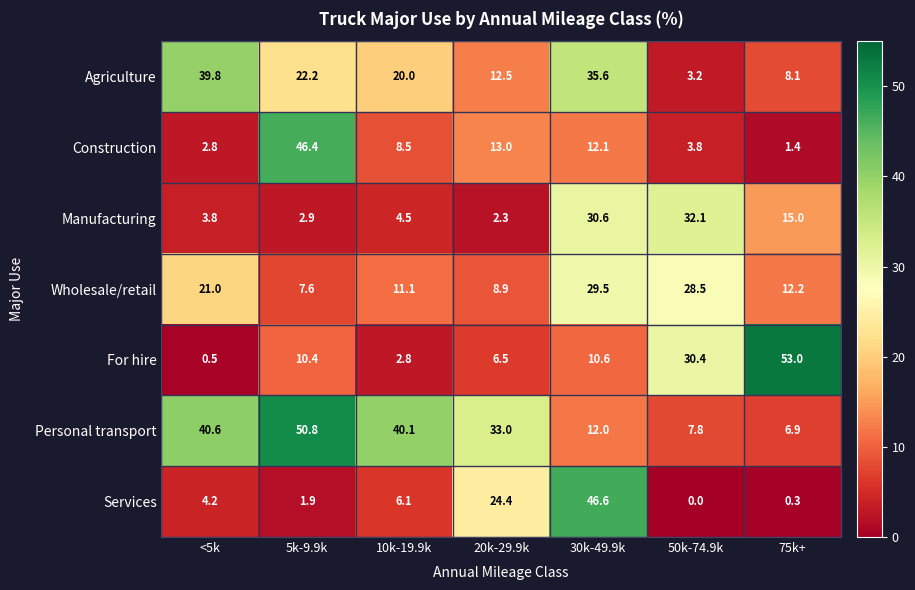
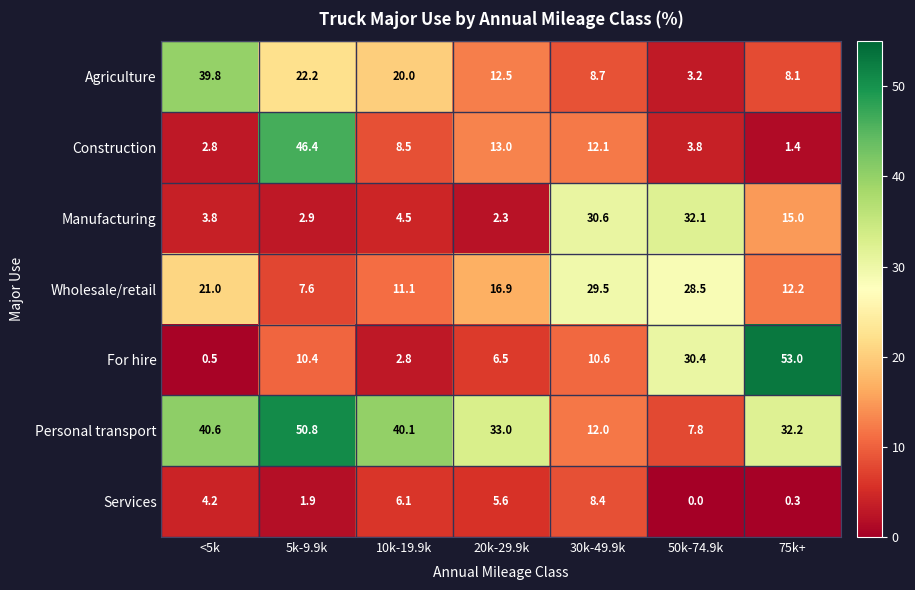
  {
    "Agriculture": {
      "<5k": 39.8,
      "5k-9.9k": 22.2,
      "10k-19.9k": 20.0,
      "20k-29.9k": 12.5,
-     "30k-49.9k": 35.6,
+     "30k-49.9k": 8.7,
      "50k-74.9k": 3.2,
      "75k+": 8.1
    },
    "Construction": {
      "<5k": 2.8,
      "5k-9.9k": 46.4,
      "10k-19.9k": 8.5,
      "20k-29.9k": 13.0,
      "30k-49.9k": 12.1,
      "50k-74.9k": 3.8,
      "75k+": 1.4
    },
    "Manufacturing": {
      "<5k": 3.8,
      "5k-9.9k": 2.9,
      "10k-19.9k": 4.5,
      "20k-29.9k": 2.3,
      "30k-49.9k": 30.6,
      "50k-74.9k": 32.1,
      "75k+": 15.0
    },
    "Wholesale/retail": {
      "<5k": 21.0,
      "5k-9.9k": 7.6,
      "10k-19.9k": 11.1,
-     "20k-29.9k": 8.9,
+     "20k-29.9k": 16.9,
      "30k-49.9k": 29.5,
      "50k-74.9k": 28.5,
      "75k+": 12.2
    },
    "For hire": {
      "<5k": 0.5,
      "5k-9.9k": 10.4,
      "10k-19.9k": 2.8,
      "20k-29.9k": 6.5,
      "30k-49.9k": 10.6,
      "50k-74.9k": 30.4,
      "75k+": 53.0
    },
    "Personal transport": {
      "<5k": 40.6,
      "5k-9.9k": 50.8,
      "10k-19.9k": 40.1,
      "20k-29.9k": 33.0,
      "30k-49.9k": 12.0,
      "50k-74.9k": 7.8,
-     "75k+": 6.9
+     "75k+": 32.2
    },
    "Services": {
      "<5k": 4.2,
      "5k-9.9k": 1.9,
      "10k-19.9k": 6.1,
-     "20k-29.9k": 24.4,
-     "30k-49.9k": 46.6,
+     "20k-29.9k": 5.6,
+     "30k-49.9k": 8.4,
      "50k-74.9k": 0.0,
      "75k+": 0.3
    }
  }
